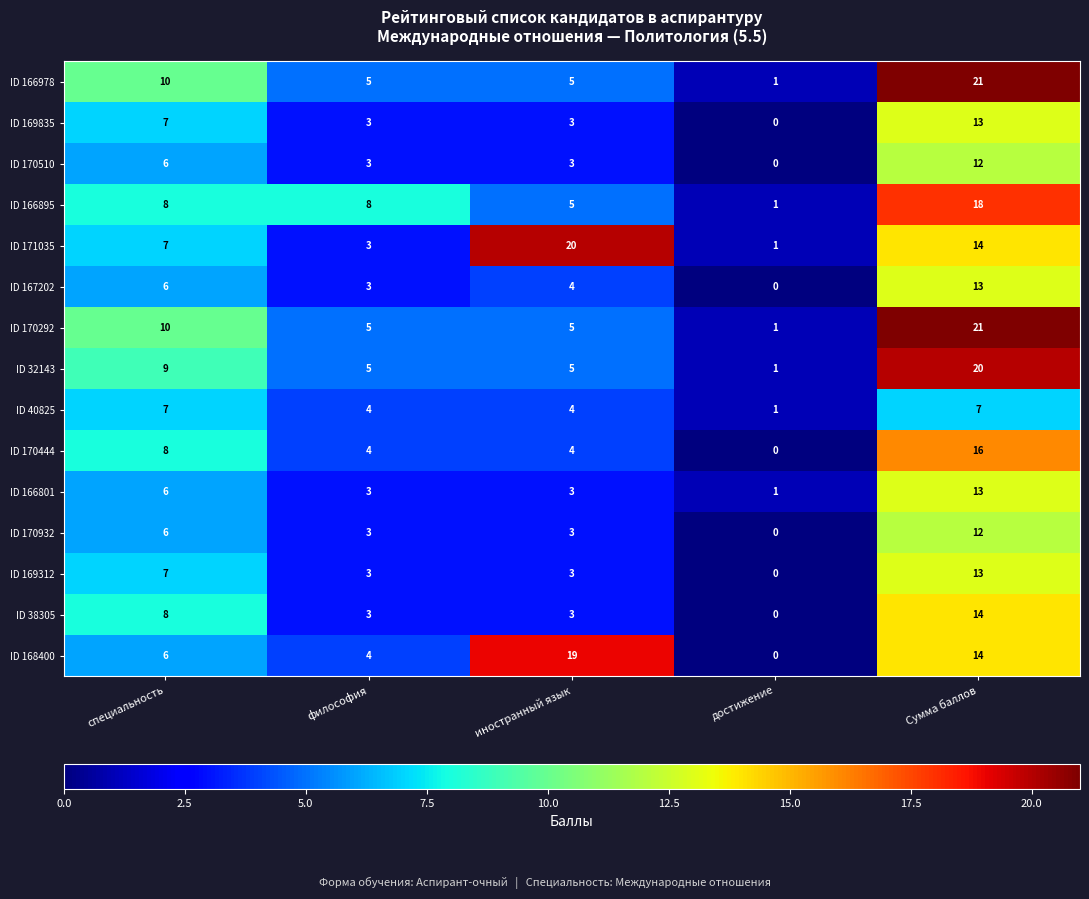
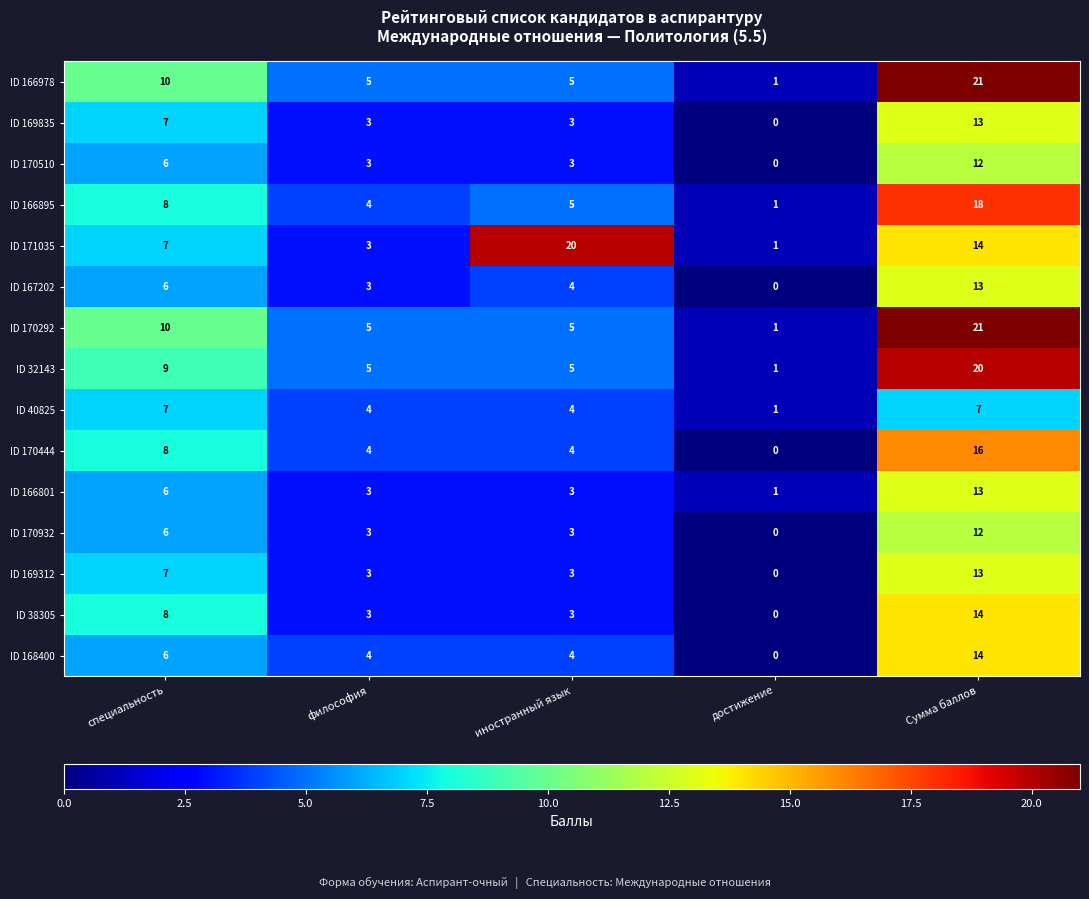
  {
    "ID 166978": {
      "специальность": 10,
      "философия": 5,
      "иностранный язык": 5,
      "достижение": 1,
      "Сумма баллов": 21
    },
    "ID 169835": {
      "специальность": 7,
      "философия": 3,
      "иностранный язык": 3,
      "достижение": 0,
      "Сумма баллов": 13
    },
    "ID 170510": {
      "специальность": 6,
      "философия": 3,
      "иностранный язык": 3,
      "достижение": 0,
      "Сумма баллов": 12
    },
    "ID 166895": {
      "специальность": 8,
-     "философия": 8,
+     "философия": 4,
      "иностранный язык": 5,
      "достижение": 1,
      "Сумма баллов": 18
    },
    "ID 171035": {
      "специальность": 7,
      "философия": 3,
      "иностранный язык": 20,
      "достижение": 1,
      "Сумма баллов": 14
    },
    "ID 167202": {
      "специальность": 6,
      "философия": 3,
      "иностранный язык": 4,
      "достижение": 0,
      "Сумма баллов": 13
    },
    "ID 170292": {
      "специальность": 10,
      "философия": 5,
      "иностранный язык": 5,
      "достижение": 1,
      "Сумма баллов": 21
    },
    "ID 32143": {
      "специальность": 9,
      "философия": 5,
      "иностранный язык": 5,
      "достижение": 1,
      "Сумма баллов": 20
    },
    "ID 40825": {
      "специальность": 7,
      "философия": 4,
      "иностранный язык": 4,
      "достижение": 1,
      "Сумма баллов": 7
    },
    "ID 170444": {
      "специальность": 8,
      "философия": 4,
      "иностранный язык": 4,
      "достижение": 0,
      "Сумма баллов": 16
    },
    "ID 166801": {
      "специальность": 6,
      "философия": 3,
      "иностранный язык": 3,
      "достижение": 1,
      "Сумма баллов": 13
    },
    "ID 170932": {
      "специальность": 6,
      "философия": 3,
      "иностранный язык": 3,
      "достижение": 0,
      "Сумма баллов": 12
    },
    "ID 169312": {
      "специальность": 7,
      "философия": 3,
      "иностранный язык": 3,
      "достижение": 0,
      "Сумма баллов": 13
    },
    "ID 38305": {
      "специальность": 8,
      "философия": 3,
      "иностранный язык": 3,
      "достижение": 0,
      "Сумма баллов": 14
    },
    "ID 168400": {
      "специальность": 6,
      "философия": 4,
-     "иностранный язык": 19,
+     "иностранный язык": 4,
      "достижение": 0,
      "Сумма баллов": 14
    }
  }
